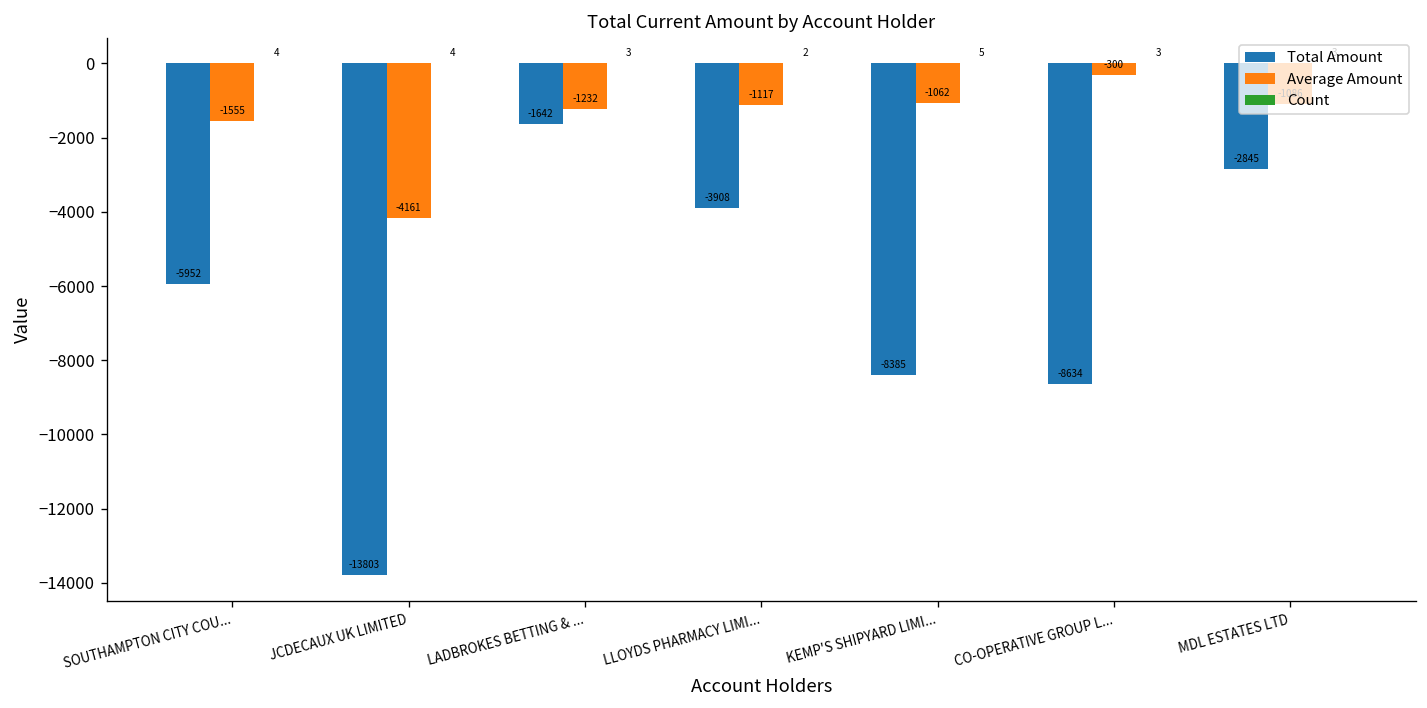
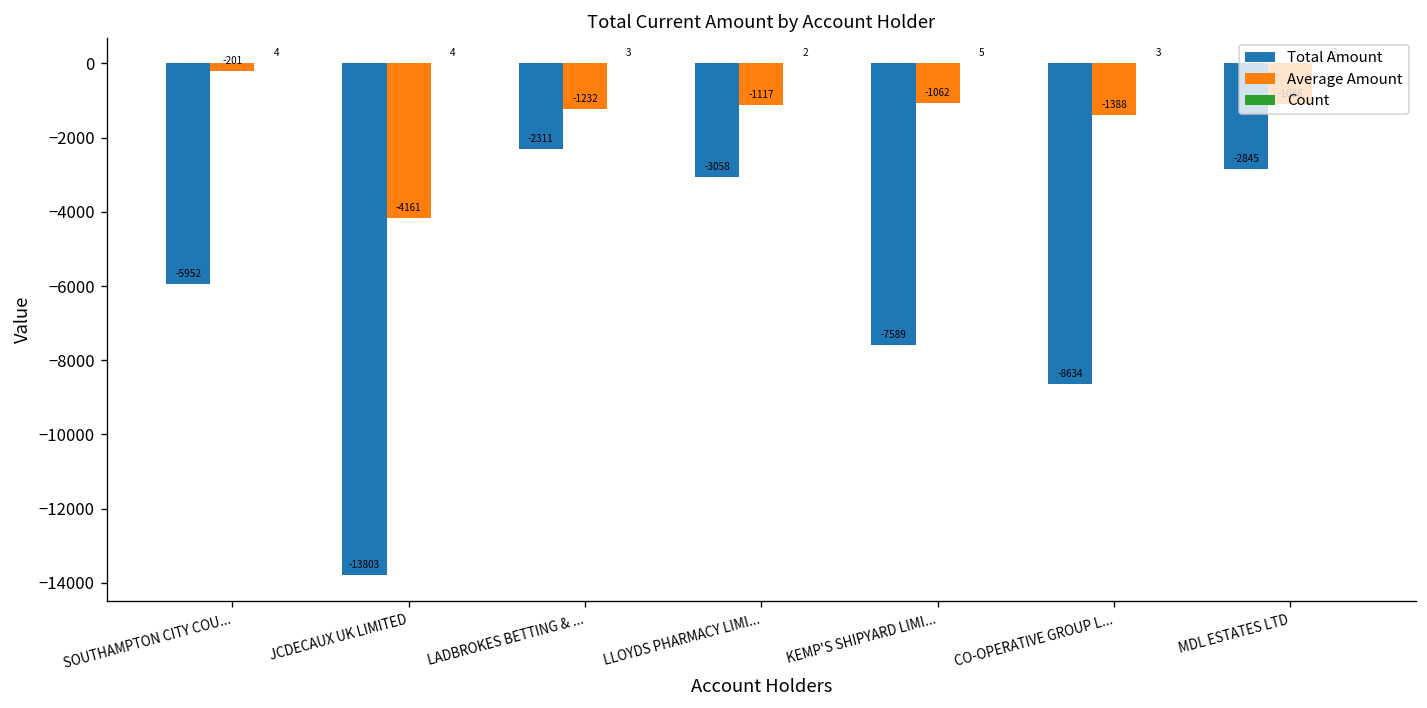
  {
    "Total Amount": {
      "SOUTHAMPTON CITY COU...": -5952,
      "JCDECAUX UK LIMITED": -13803,
-     "LADBROKES BETTING & ...": -1642,
-     "LLOYDS PHARMACY LIMI...": -3908,
-     "KEMP'S SHIPYARD LIMI...": -8385,
+     "LADBROKES BETTING & ...": -2311,
+     "LLOYDS PHARMACY LIMI...": -3058,
+     "KEMP'S SHIPYARD LIMI...": -7589,
      "CO-OPERATIVE GROUP L...": -8634,
      "MDL ESTATES LTD": -2845
    },
    "Average Amount": {
-     "SOUTHAMPTON CITY COU...": -1555,
+     "SOUTHAMPTON CITY COU...": -201,
      "JCDECAUX UK LIMITED": -4161,
      "LADBROKES BETTING & ...": -1232,
      "LLOYDS PHARMACY LIMI...": -1117,
      "KEMP'S SHIPYARD LIMI...": -1062,
-     "CO-OPERATIVE GROUP L...": -300
+     "CO-OPERATIVE GROUP L...": -1388
    },
    "Count": {
      "SOUTHAMPTON CITY COU...": 4,
      "JCDECAUX UK LIMITED": 4,
      "LADBROKES BETTING & ...": 3,
      "LLOYDS PHARMACY LIMI...": 2,
      "KEMP'S SHIPYARD LIMI...": 5,
      "CO-OPERATIVE GROUP L...": 3
    }
  }
